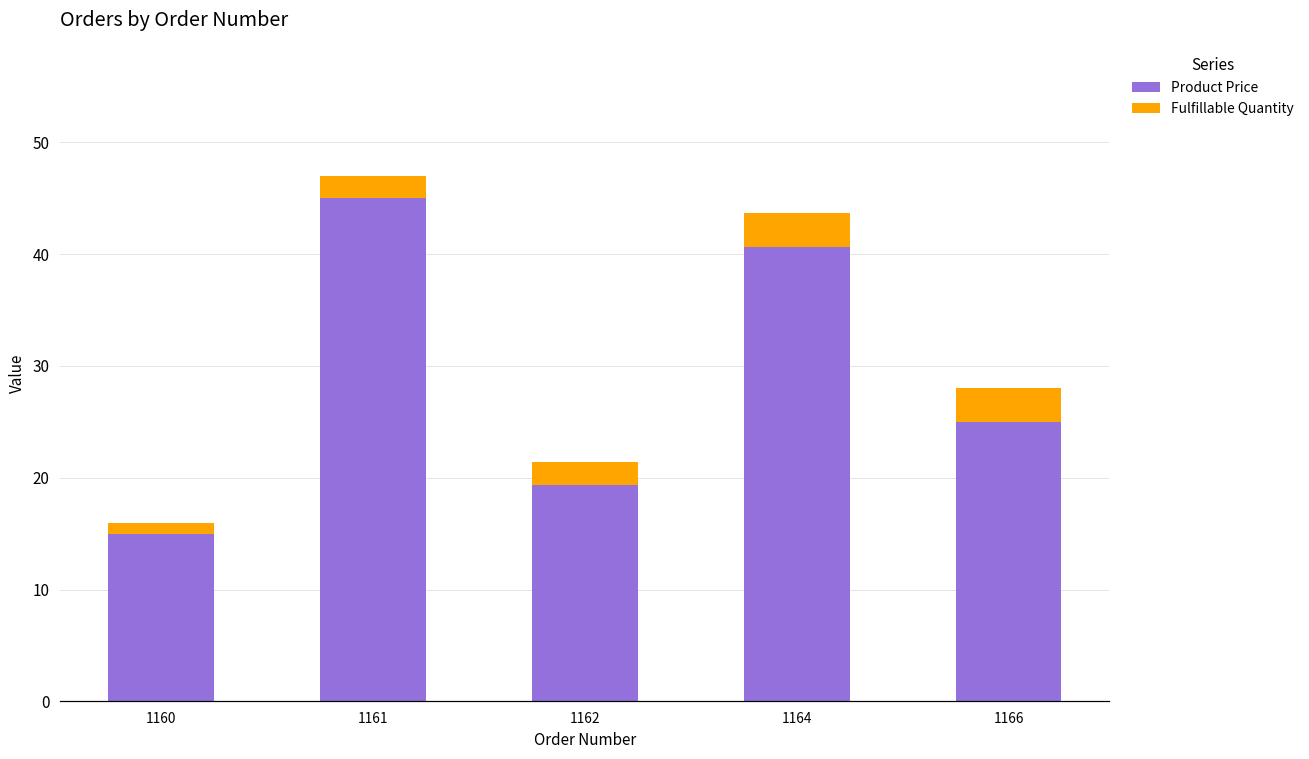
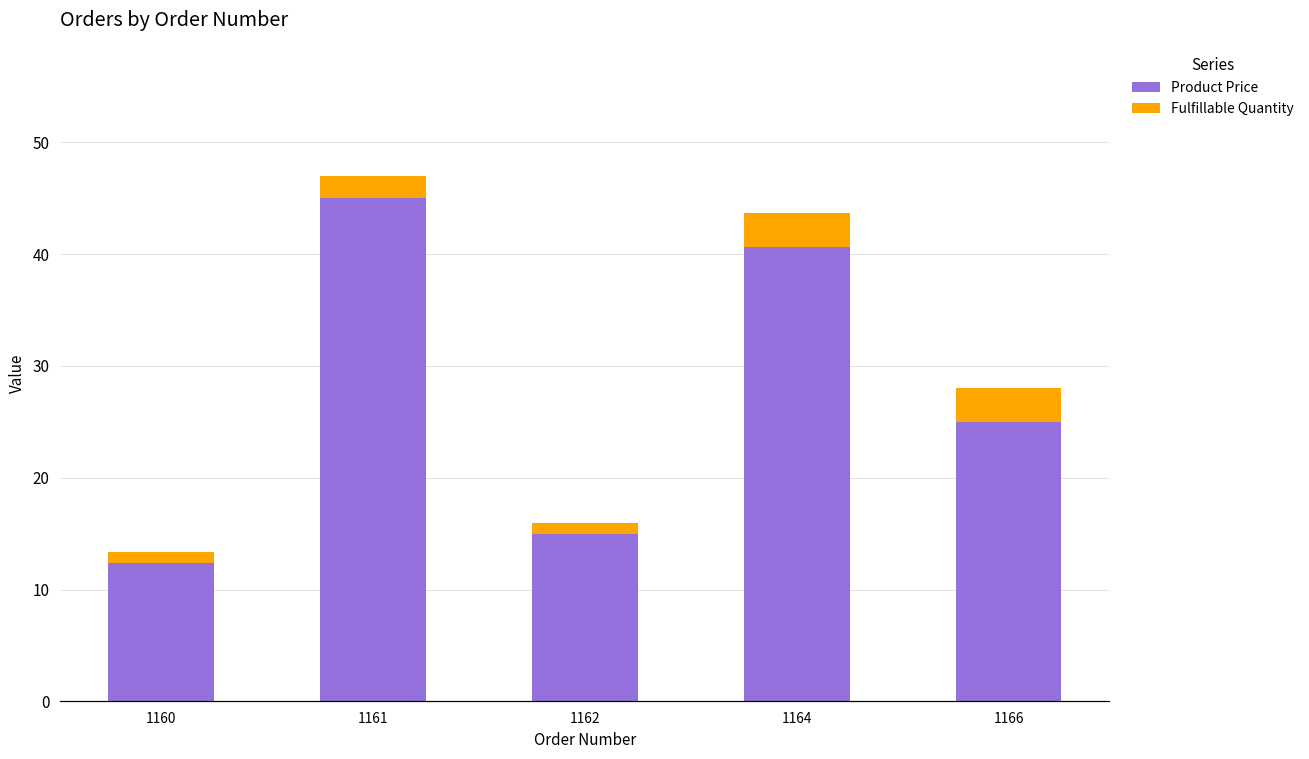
  {
    "Product Price": {
-     "1160": 15.0,
+     "1160": 12.4,
      "1161": 45.0,
-     "1162": 19.4,
+     "1162": 15.0,
      "1164": 40.7,
      "1166": 25.0
    },
    "Fulfillable Quantity": {
      "1160": 1,
      "1161": 2,
-     "1162": 2,
+     "1162": 1,
      "1164": 3,
      "1166": 3
    }
  }
